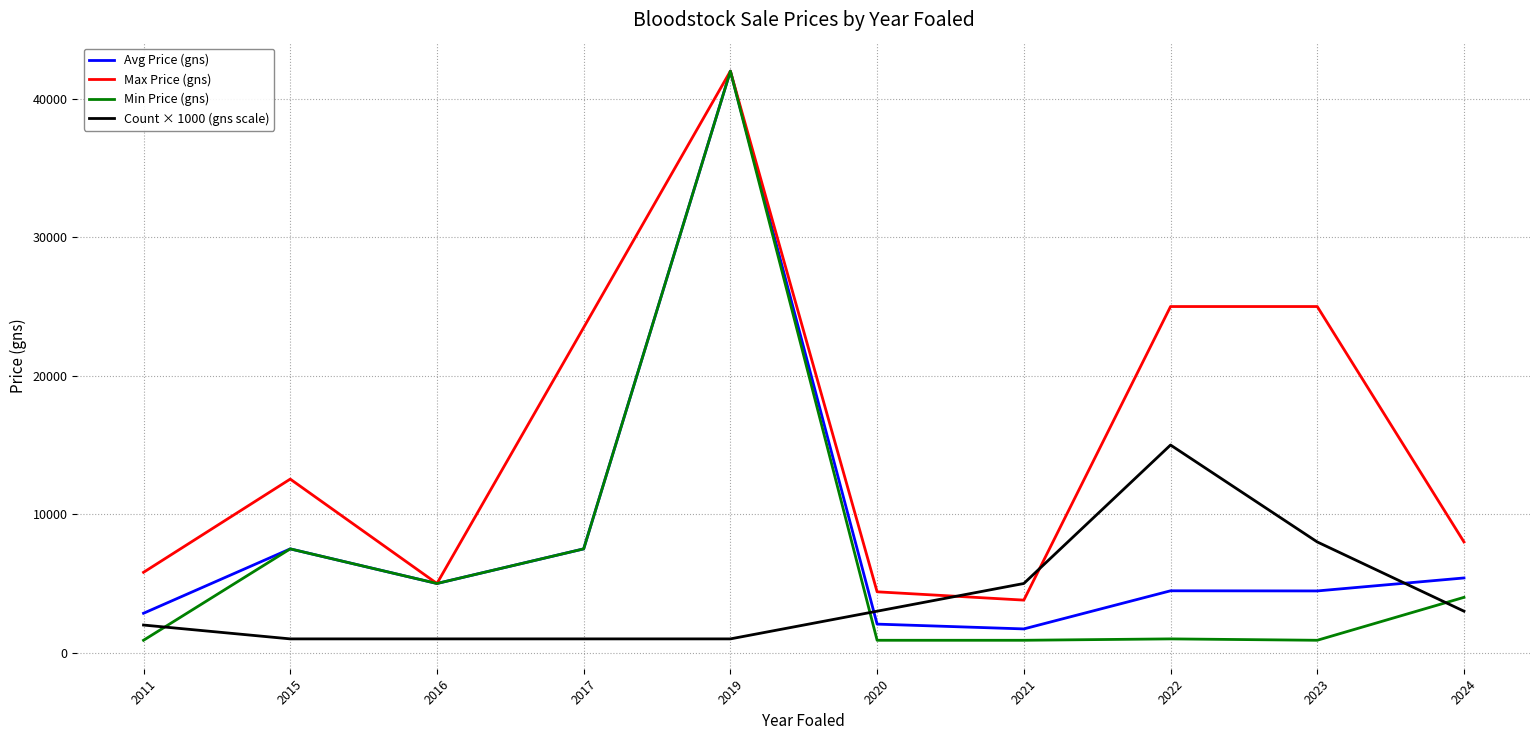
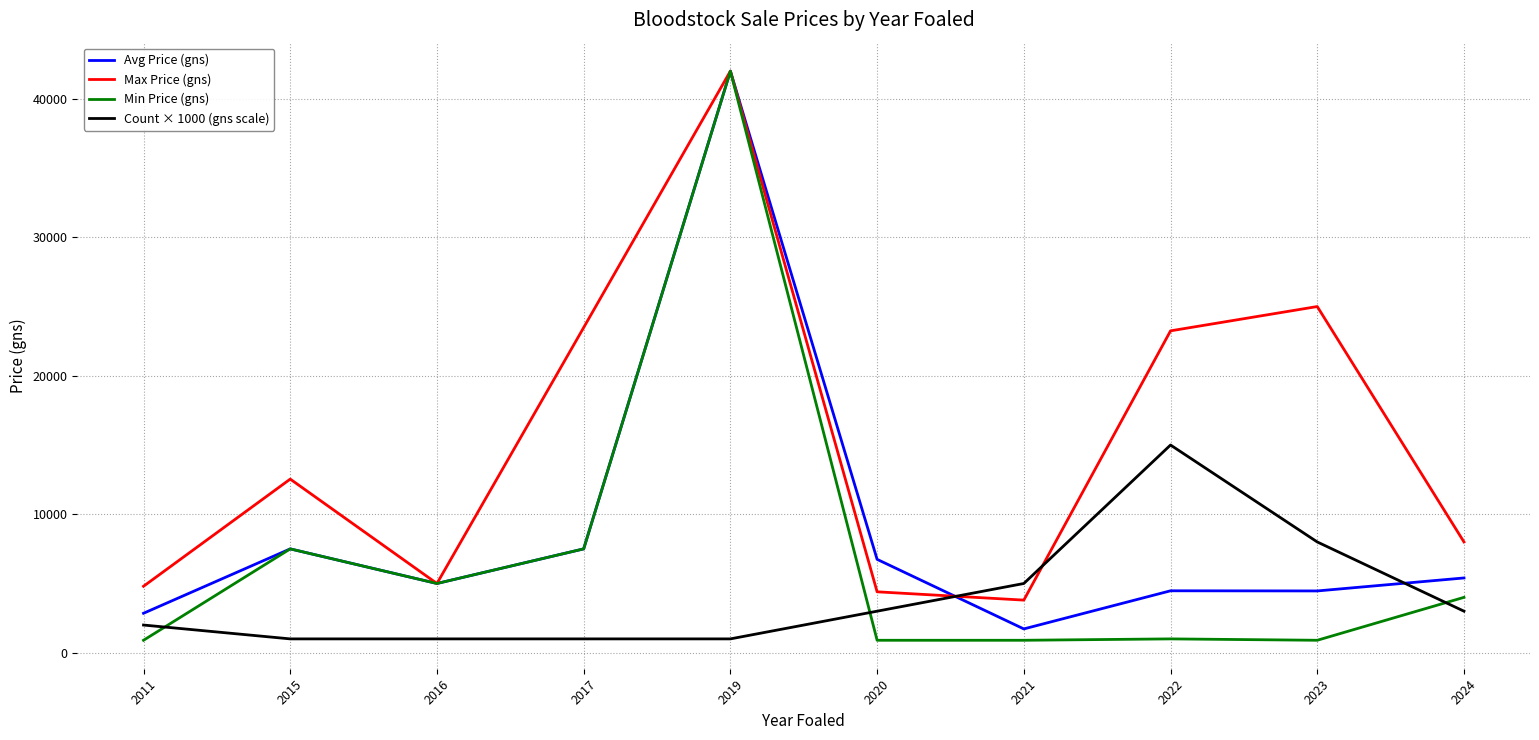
  {
    "Avg Price (gns)": {
      "2011": 2900,
-     "2020": 2100,
+     "2020": 6700,
      "2021": 1700,
      "2022": 4500,
      "2023": 4500,
      "2024": 5400
    },
    "Max Price (gns)": {
-     "2011": 5800,
+     "2011": 4800,
      "2015": 12500,
      "2017": 23500,
      "2020": 4400,
      "2021": 3800,
-     "2022": 25000,
+     "2022": 23200,
      "2023": 25000,
      "2024": 8000
    },
    "Min Price (gns)": {
      "2011": 900,
      "2020": 900,
      "2021": 900,
      "2022": 1000,
      "2023": 900,
      "2024": 4000
    },
    "Count × 1000 (gns scale)": {
      "2011": 2000,
      "2015": 1000,
      "2016": 1000,
      "2017": 1000,
      "2019": 1000,
      "2020": 3000,
      "2021": 5000,
      "2022": 15000,
      "2023": 8000,
      "2024": 3000
    }
  }
